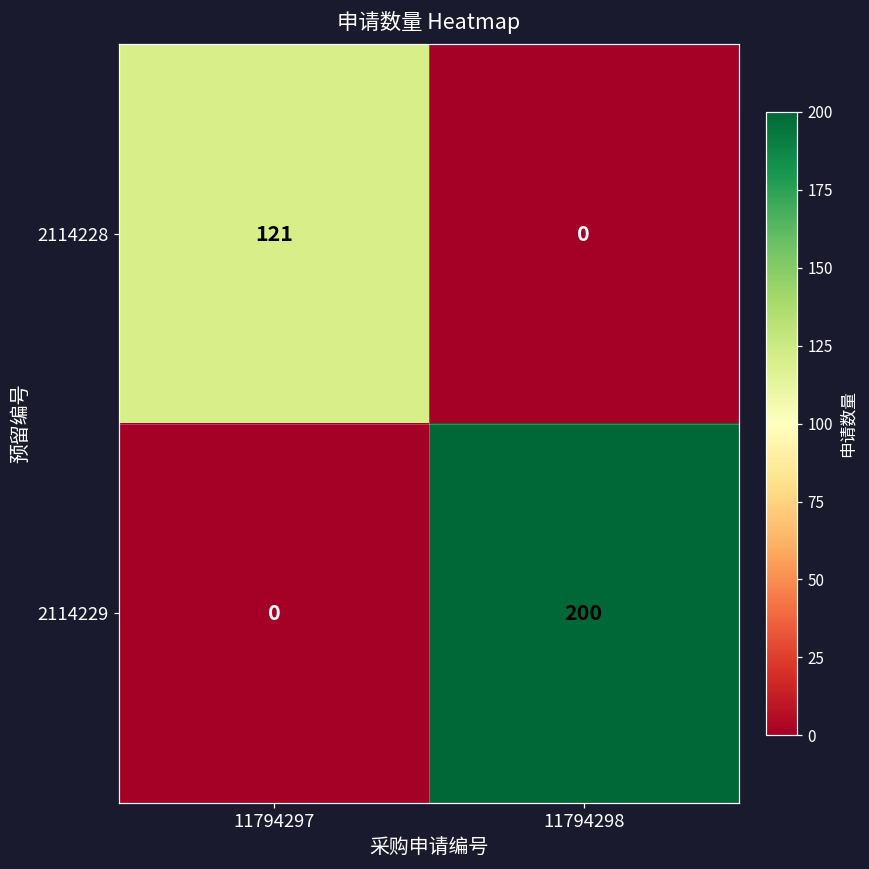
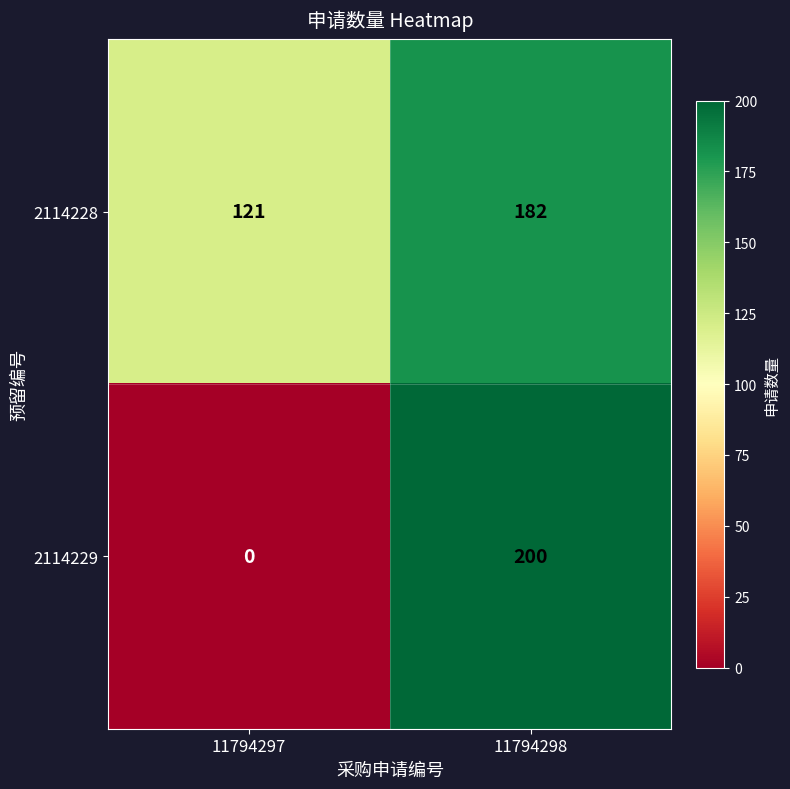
  {
    "2114228": {
-     "11794298": 0
+     "11794298": 182
    }
  }
